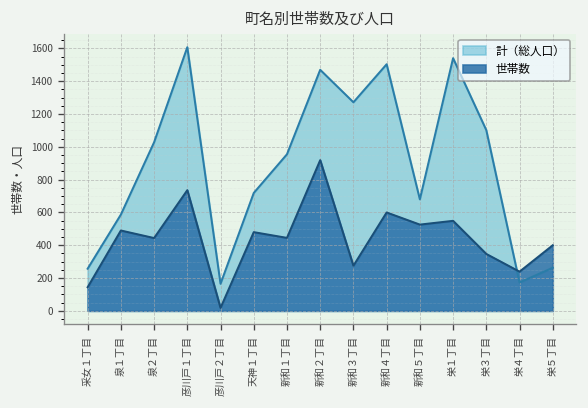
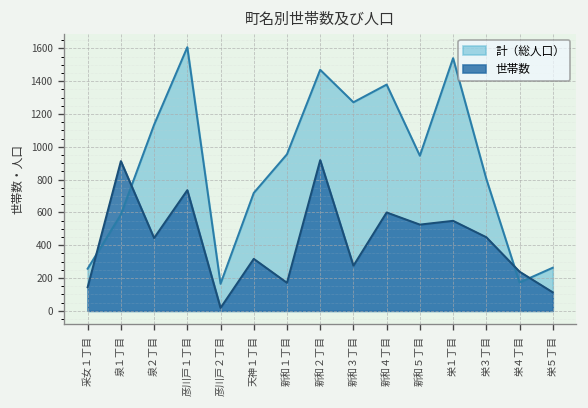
  {
    "計（総人口）": {
      "采女１丁目": 260,
      "泉１丁目": 590,
-     "泉２丁目": 1030,
+     "泉２丁目": 1140,
      "彦川戸１丁目": 1610,
      "彦川戸２丁目": 170,
      "天神１丁目": 720,
      "新和１丁目": 960,
      "新和２丁目": 1470,
      "新和３丁目": 1270,
-     "新和４丁目": 1500,
-     "新和５丁目": 680,
+     "新和４丁目": 1380,
+     "新和５丁目": 950,
      "栄１丁目": 1540,
-     "栄３丁目": 1100,
+     "栄３丁目": 810,
      "栄４丁目": 170,
      "栄５丁目": 260
    },
    "世帯数": {
      "采女１丁目": 140,
-     "泉１丁目": 490,
+     "泉１丁目": 910,
      "泉２丁目": 440,
      "彦川戸１丁目": 740,
      "彦川戸２丁目": 20,
-     "天神１丁目": 480,
-     "新和１丁目": 450,
+     "天神１丁目": 320,
+     "新和１丁目": 170,
      "新和２丁目": 920,
      "新和３丁目": 280,
      "新和４丁目": 600,
      "新和５丁目": 530,
      "栄１丁目": 550,
-     "栄３丁目": 350,
+     "栄３丁目": 450,
      "栄４丁目": 240,
-     "栄５丁目": 400
+     "栄５丁目": 110
    }
  }
